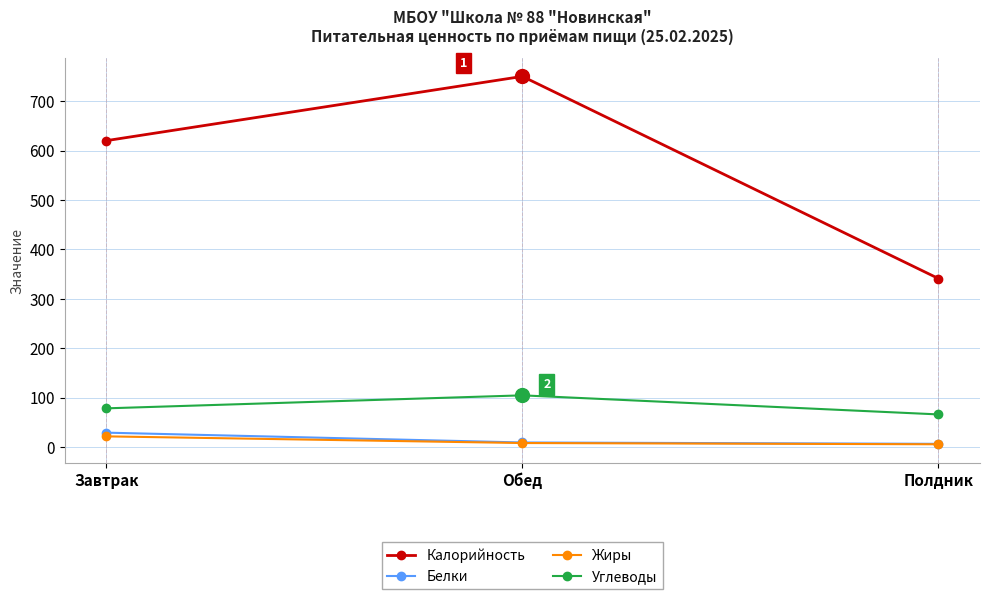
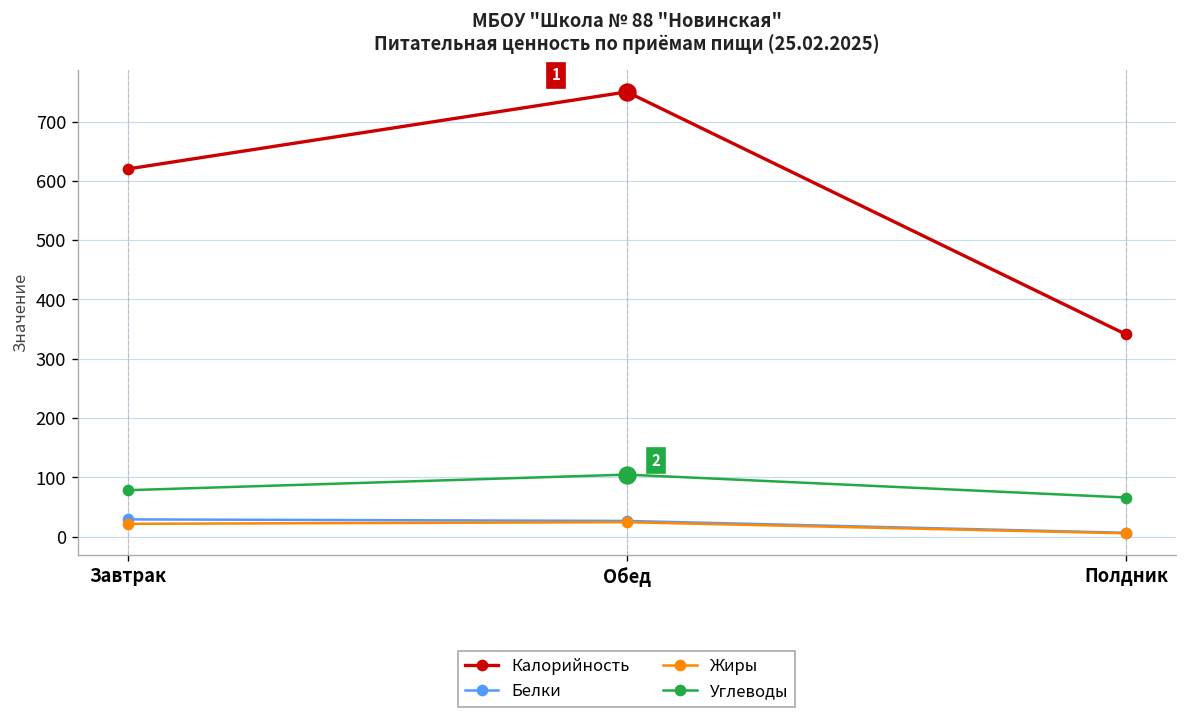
  {
    "Белки": {
      "Завтрак": 30,
-     "Обед": 10
+     "Обед": 30
    },
    "Жиры": {
      "Завтрак": 20,
-     "Обед": 10
+     "Обед": 20
    }
  }
